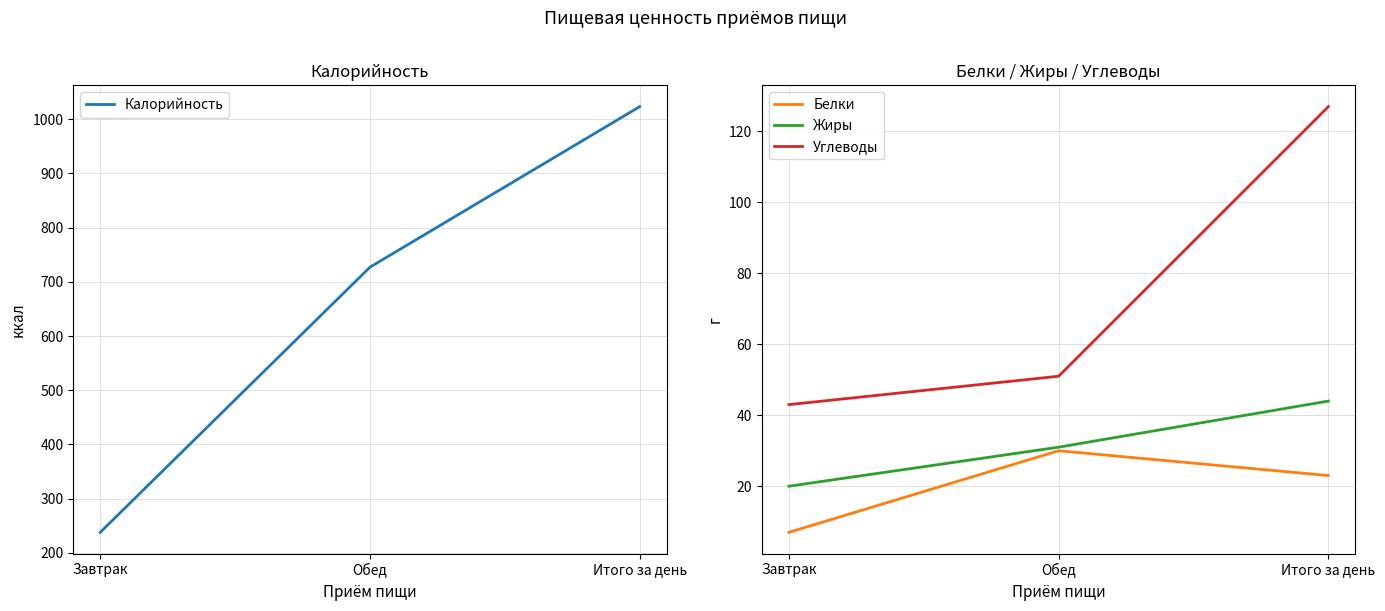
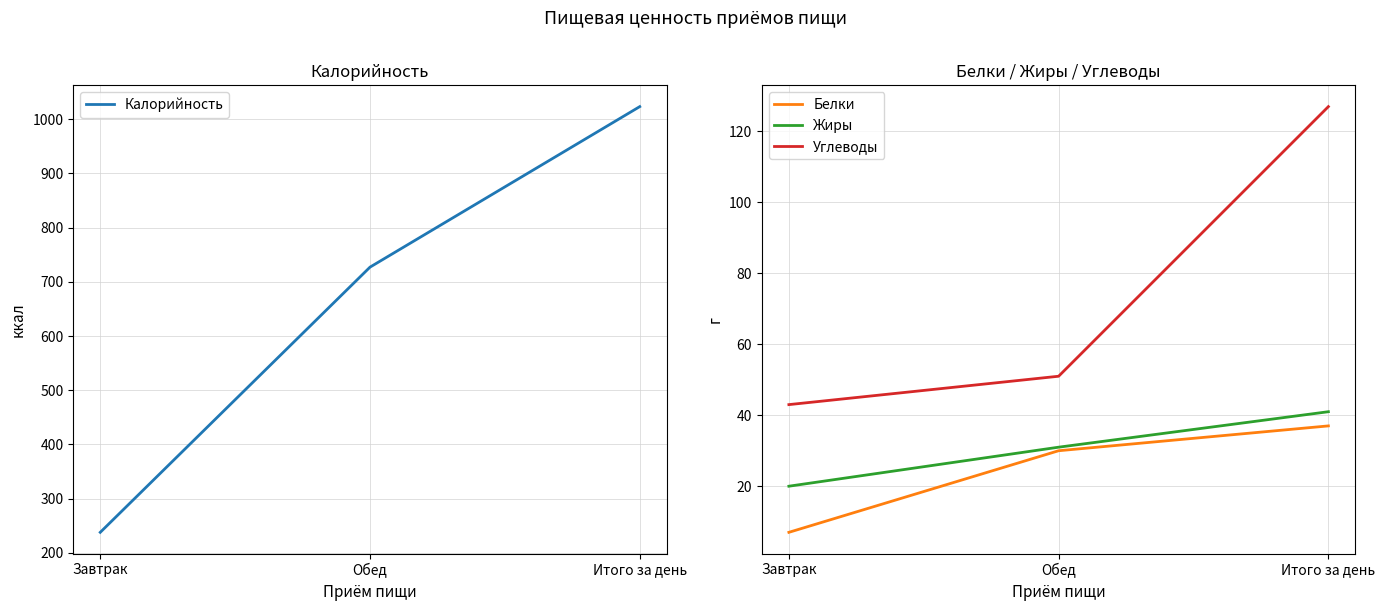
  {
    "Калорийность": {
      "Завтрак": 240,
      "Обед": 730,
      "Итого за день": 1020
    },
    "Белки / Жиры / Углеводы": {
      "Белки": {
        "Завтрак": 7,
        "Обед": 30,
-       "Итого за день": 23
+       "Итого за день": 37
      },
      "Жиры": {
        "Завтрак": 20,
        "Обед": 31,
-       "Итого за день": 44
+       "Итого за день": 41
      },
      "Углеводы": {
        "Завтрак": 43,
        "Обед": 51,
        "Итого за день": 127
      }
    }
  }
